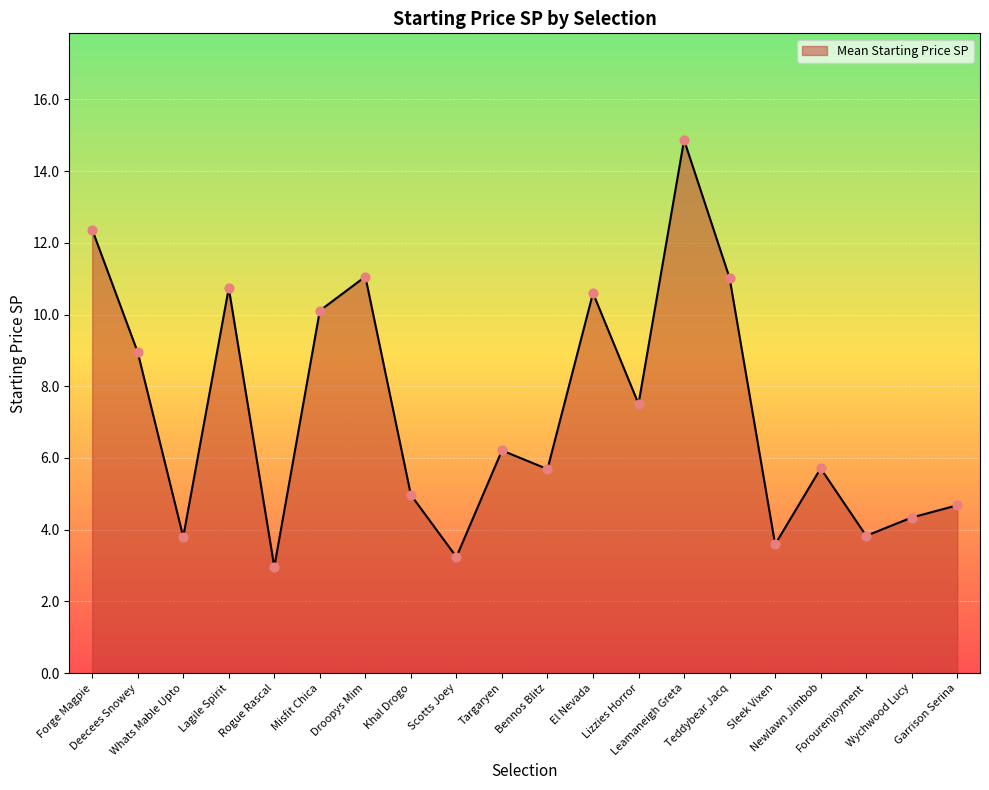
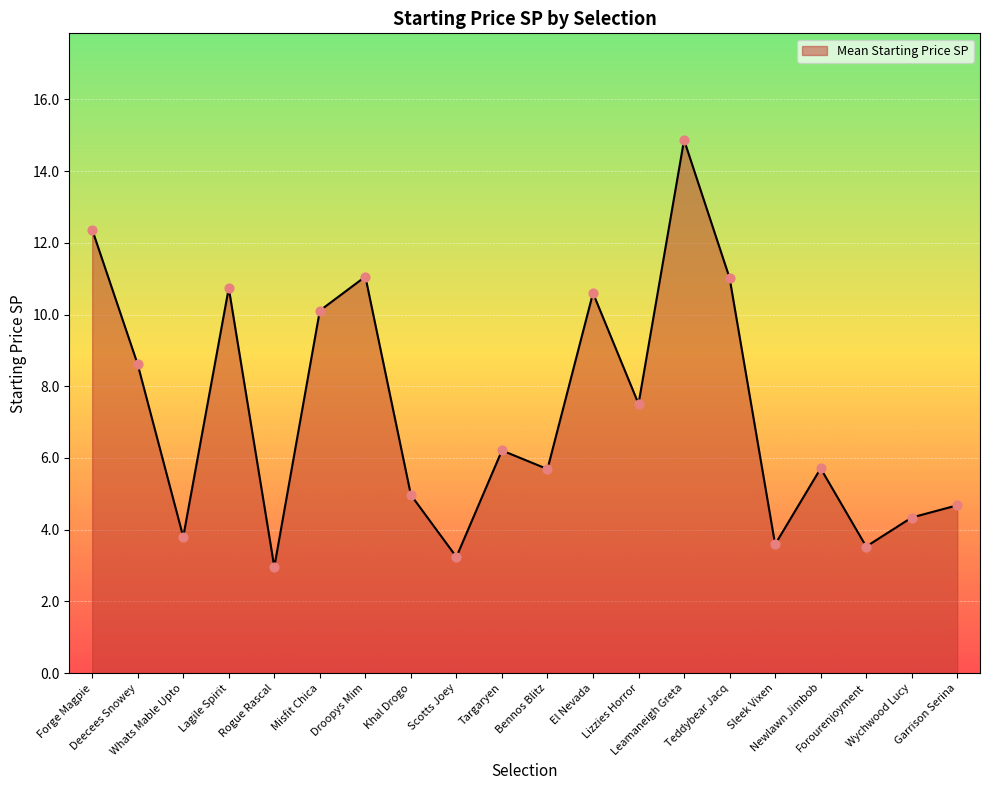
  {
    "Forge Magpie": 12.4,
-   "Deecees Snowey": 9.0,
+   "Deecees Snowey": 8.6,
    "Whats Mable Upto": 3.8,
    "Lagile Spirit": 10.7,
    "Rogue Rascal": 3.0,
    "Misfit Chica": 10.1,
    "Droopys Mim": 11.1,
    "Khal Drogo": 5.0,
    "Scotts Joey": 3.2,
    "Targaryen": 6.2,
    "Bennos Blitz": 5.7,
    "El Nevada": 10.6,
    "Lizzies Horror": 7.5,
    "Leamaneigh Greta": 14.9,
    "Teddybear Jacq": 11.0,
    "Sleek Vixen": 3.6,
    "Newlawn Jimbob": 5.7,
-   "Forourenjoyment": 3.8,
+   "Forourenjoyment": 3.5,
    "Wychwood Lucy": 4.3,
    "Garrison Serina": 4.7
  }
